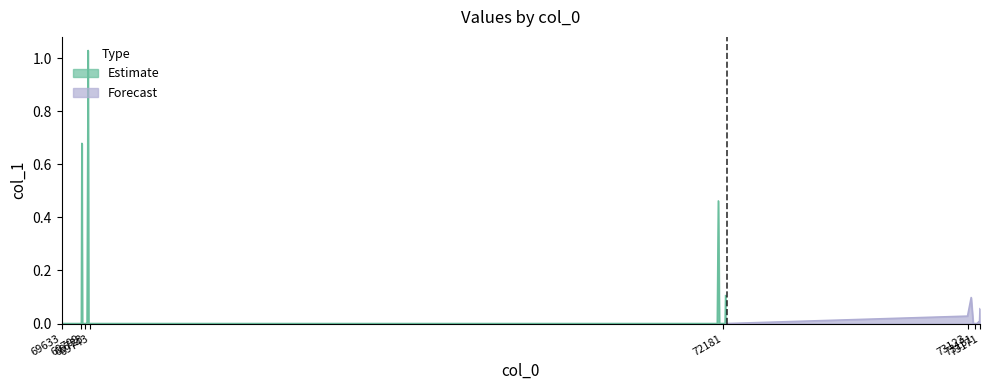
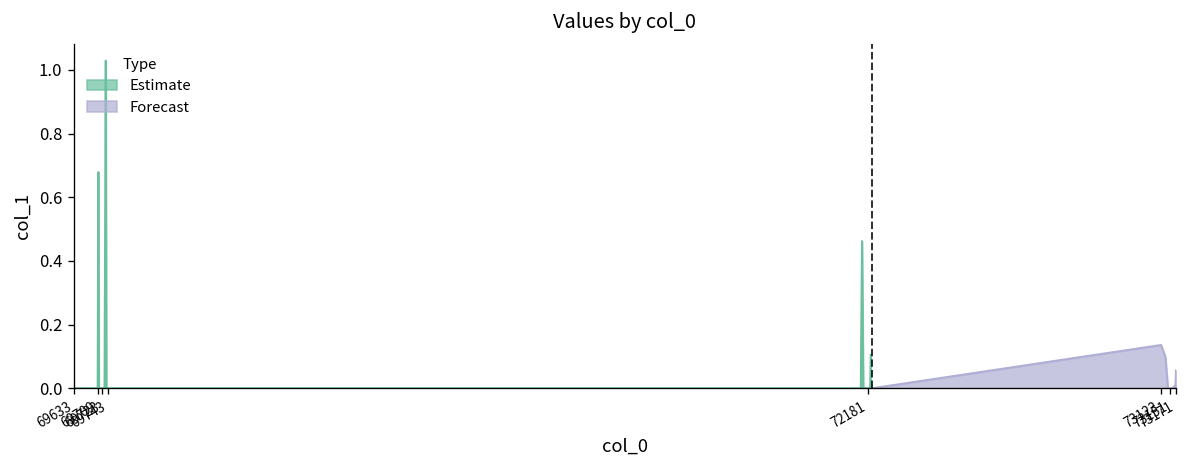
  {
    "Estimate": {
      "69633": 0.00,
      "69709": 0.00,
      "69723": 0.00,
      "69743": 0.00,
      "72181": 0.00
    },
    "Forecast": {
-     "73123": 0.03,
+     "73123": 0.14,
      "73151": 0.00,
      "73171": 0.06
    }
  }
